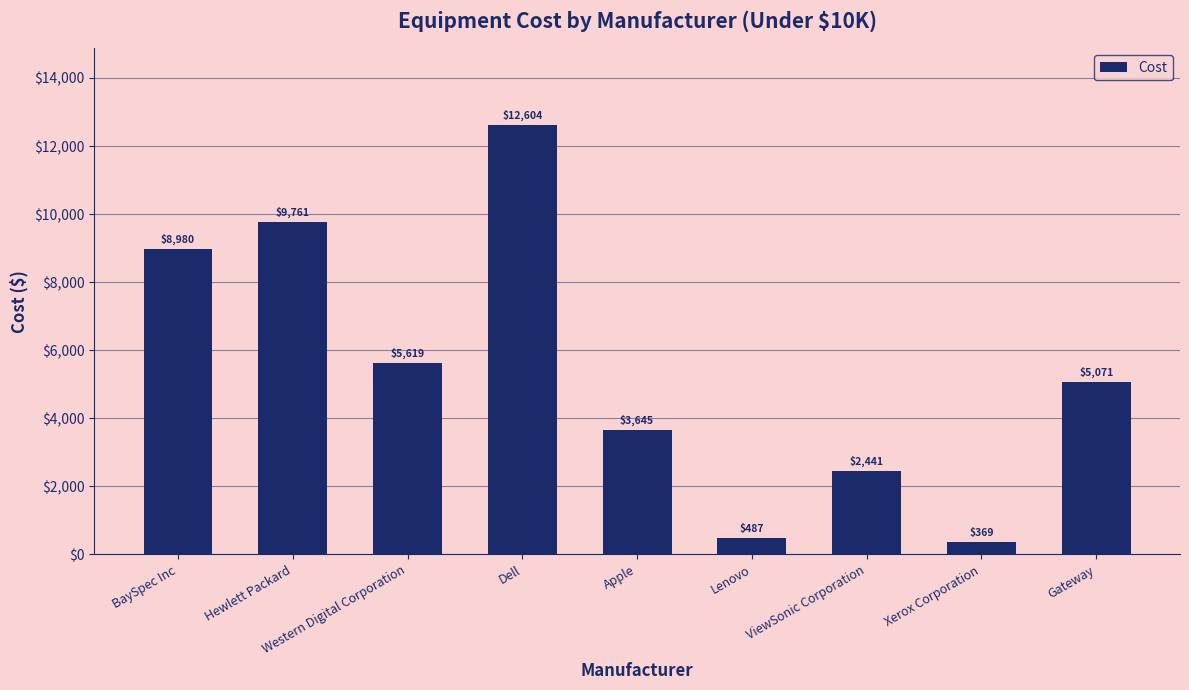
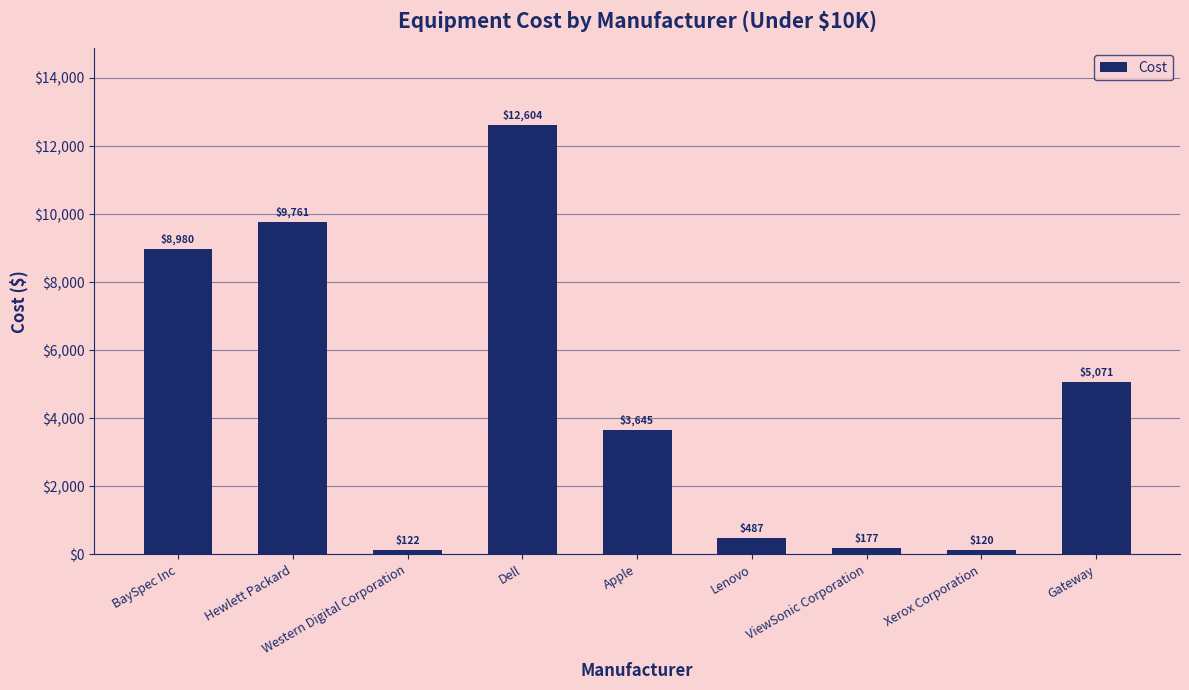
  {
    "BaySpec Inc": "$8,980",
    "Hewlett Packard": "$9,761",
-   "Western Digital Corporation": "$5,619",
+   "Western Digital Corporation": "$122",
    "Dell": "$12,604",
    "Apple": "$3,645",
    "Lenovo": "$487",
-   "ViewSonic Corporation": "$2,441",
-   "Xerox Corporation": "$369",
+   "ViewSonic Corporation": "$177",
+   "Xerox Corporation": "$120",
    "Gateway": "$5,071"
  }
